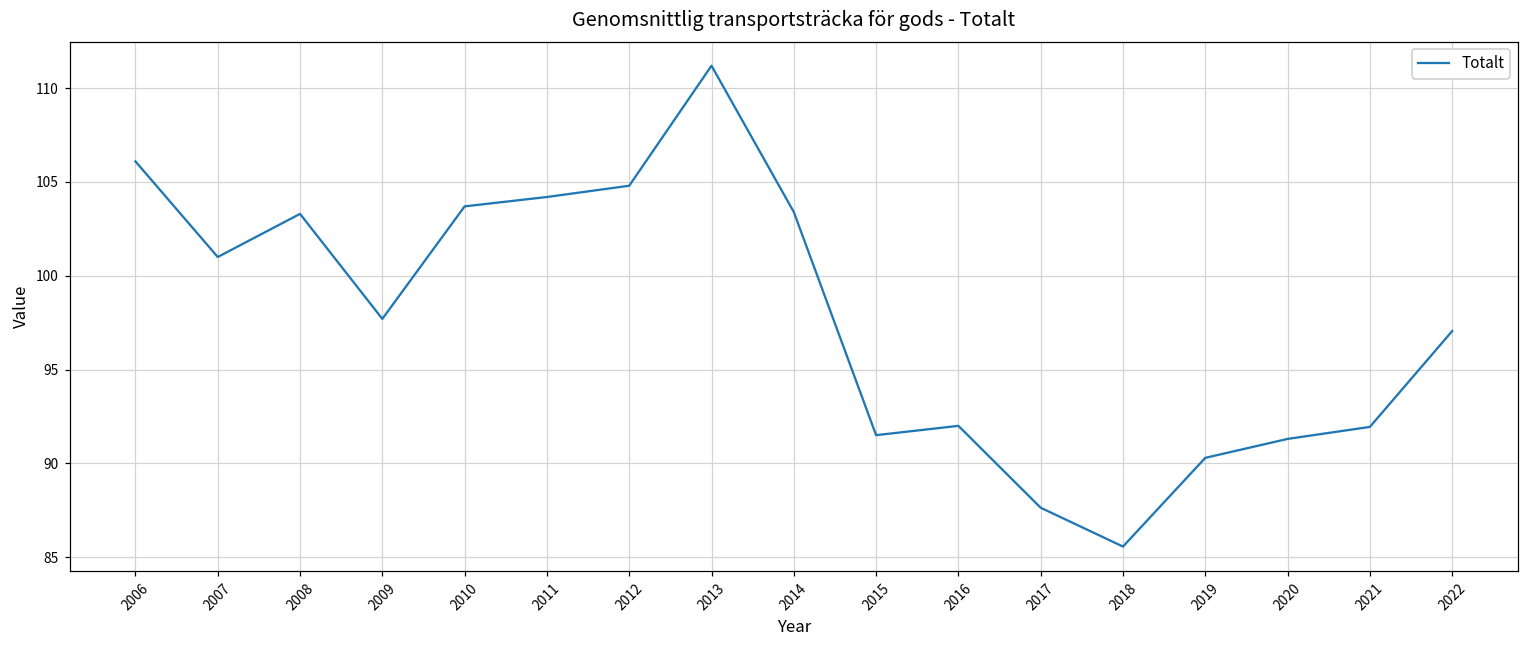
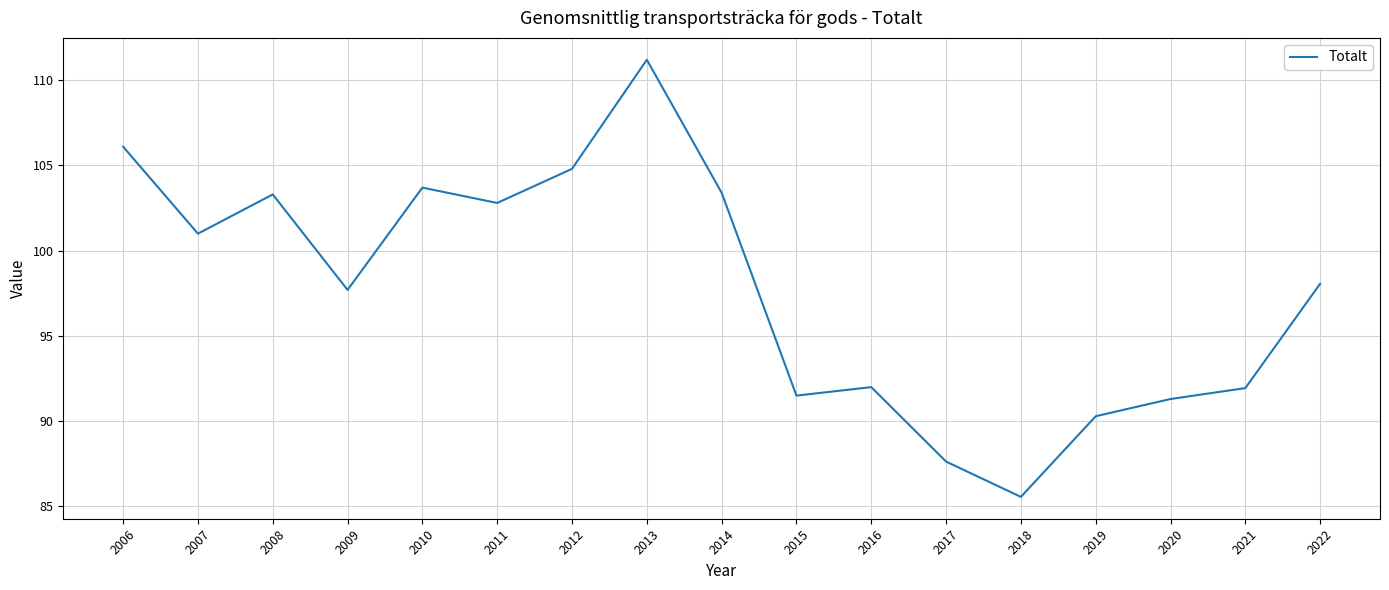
  {
    "2006": 106.1,
    "2007": 101.0,
    "2008": 103.3,
    "2009": 97.7,
    "2010": 103.7,
-   "2011": 104.2,
+   "2011": 102.8,
    "2012": 104.8,
    "2013": 111.2,
    "2014": 103.4,
    "2015": 91.5,
    "2016": 92.0,
    "2017": 87.6,
    "2018": 85.6,
    "2019": 90.3,
    "2020": 91.3,
    "2021": 91.9,
-   "2022": 97.1
+   "2022": 98.1
  }
